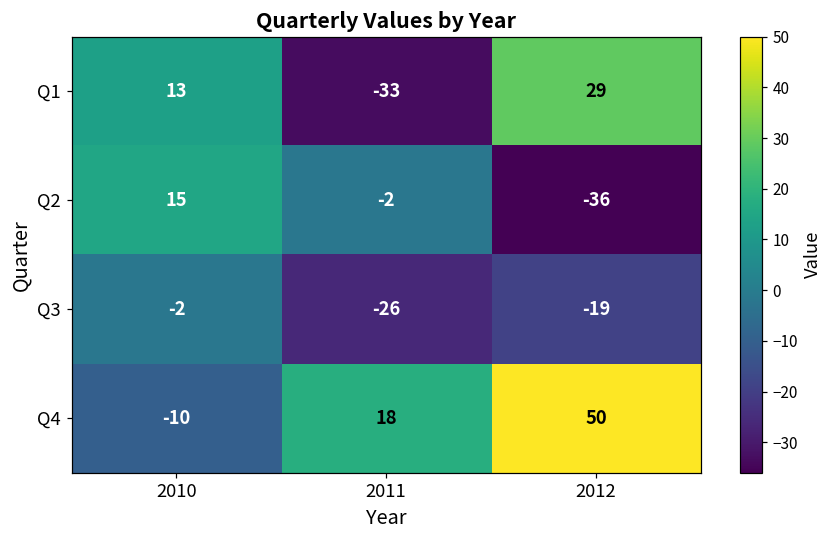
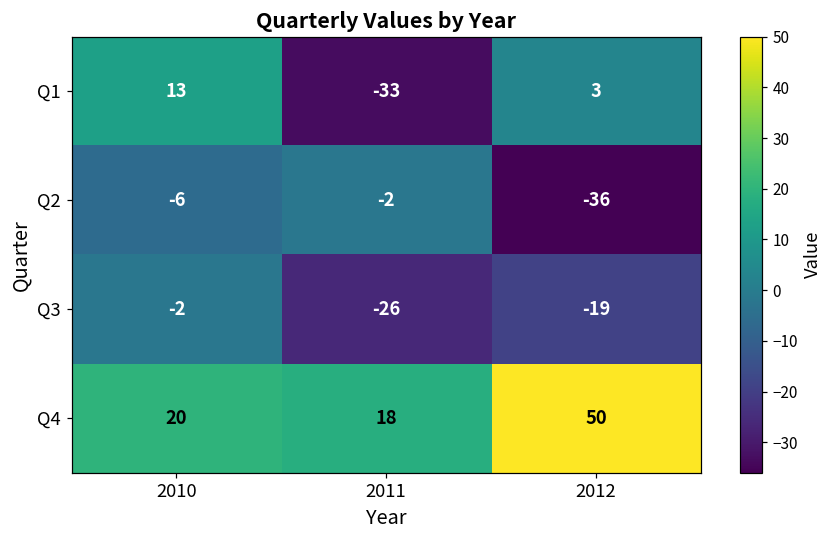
  {
    "Q1": {
      "2010": 13,
      "2011": -33,
-     "2012": 29
+     "2012": 3
    },
    "Q2": {
-     "2010": 15,
+     "2010": -6,
      "2011": -2,
      "2012": -36
    },
    "Q3": {
      "2010": -2,
      "2011": -26,
      "2012": -19
    },
    "Q4": {
-     "2010": -10,
+     "2010": 20,
      "2011": 18,
      "2012": 50
    }
  }
